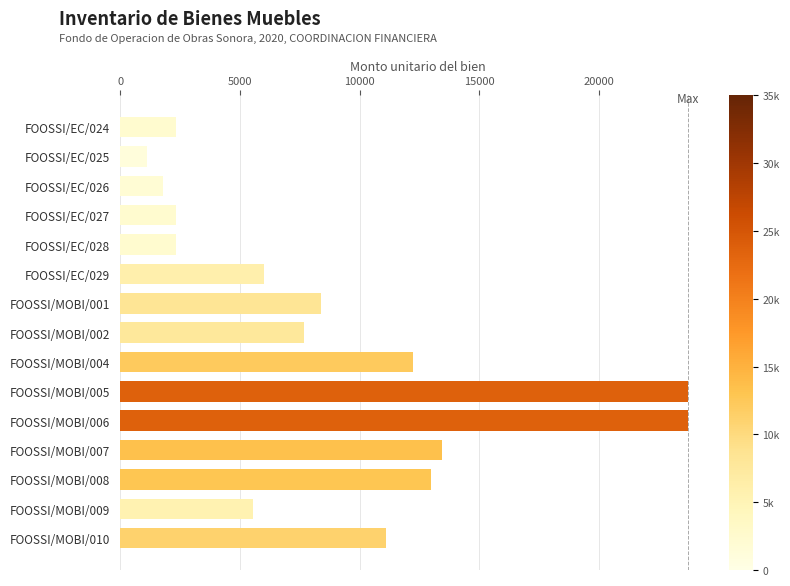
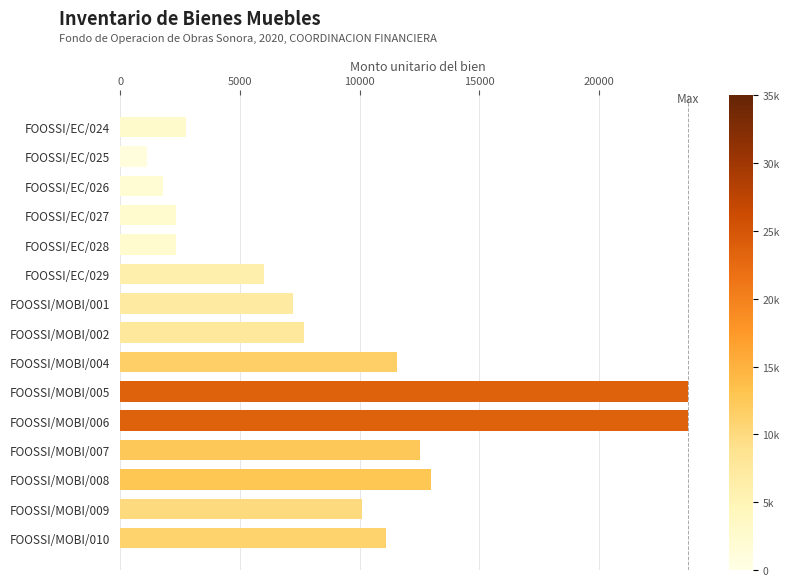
  {
-   "FOOSSI/EC/024": 2300,
+   "FOOSSI/EC/024": 2800,
    "FOOSSI/EC/025": 1100,
    "FOOSSI/EC/026": 1800,
    "FOOSSI/EC/027": 2300,
    "FOOSSI/EC/028": 2300,
    "FOOSSI/EC/029": 6000,
-   "FOOSSI/MOBI/001": 8400,
+   "FOOSSI/MOBI/001": 7200,
    "FOOSSI/MOBI/002": 7700,
-   "FOOSSI/MOBI/004": 12200,
+   "FOOSSI/MOBI/004": 11600,
    "FOOSSI/MOBI/005": 23700,
    "FOOSSI/MOBI/006": 23700,
-   "FOOSSI/MOBI/007": 13400,
+   "FOOSSI/MOBI/007": 12500,
    "FOOSSI/MOBI/008": 13000,
-   "FOOSSI/MOBI/009": 5600,
+   "FOOSSI/MOBI/009": 10100,
    "FOOSSI/MOBI/010": 11100
  }
